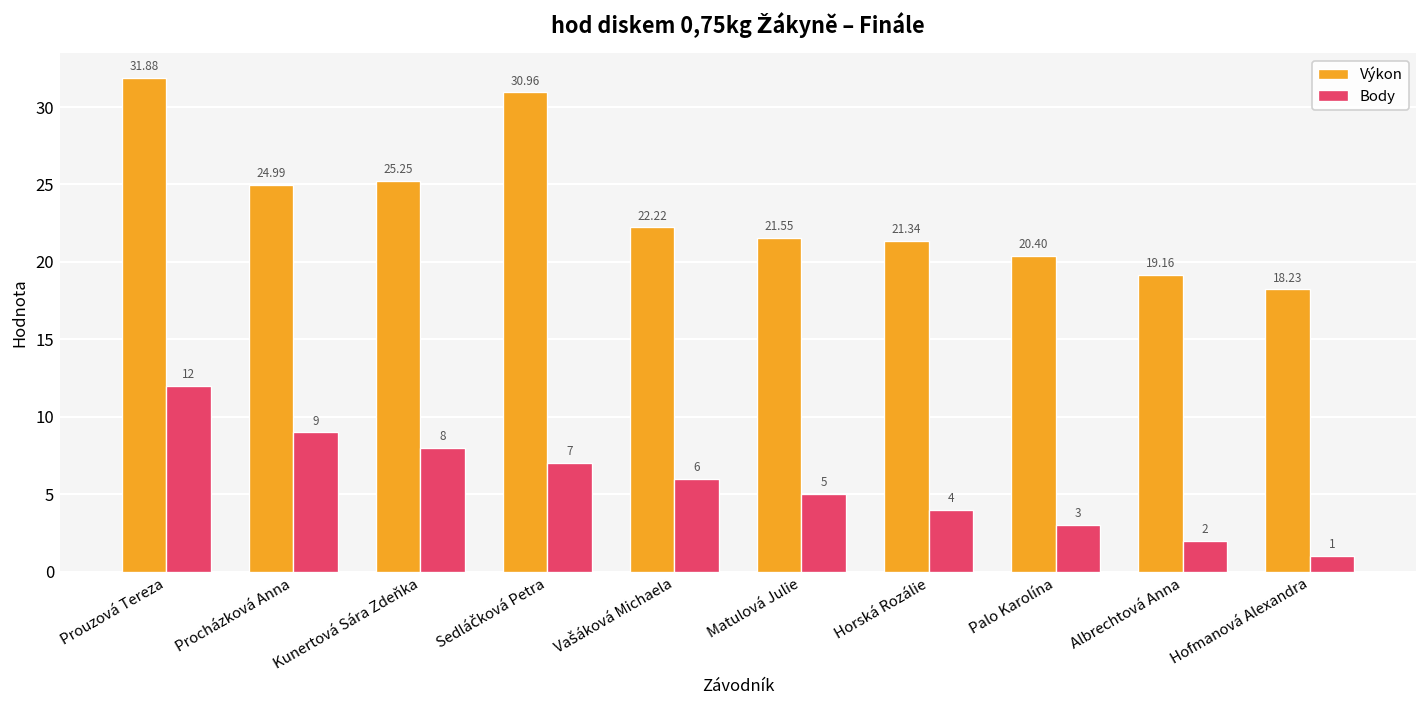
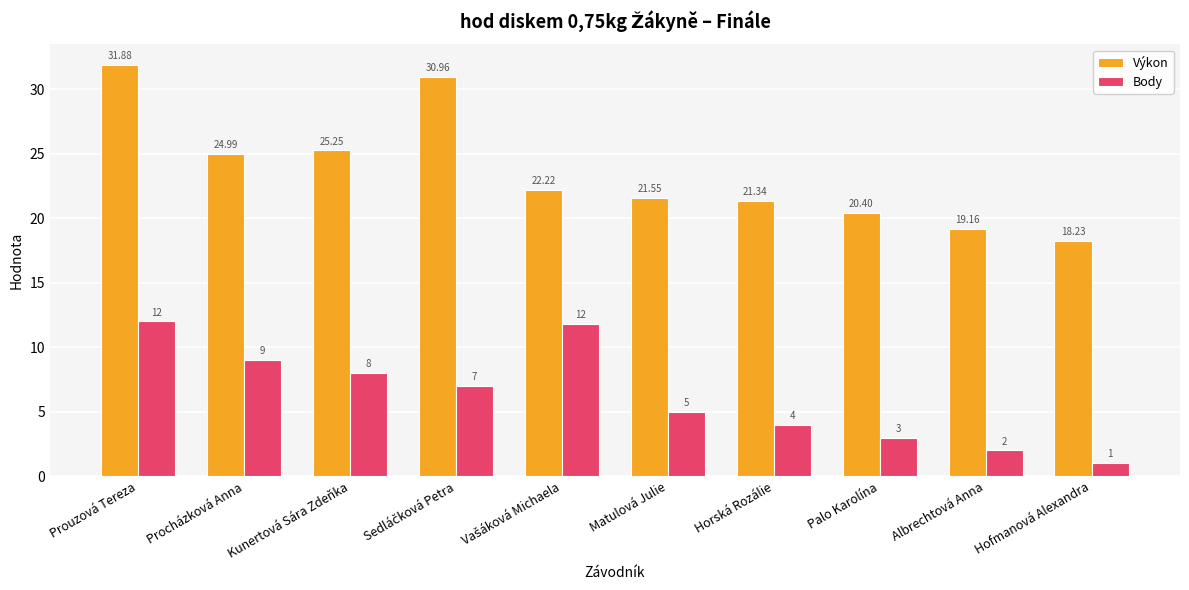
  {
    "Výkon": {
      "Prouzová Tereza": 31.88,
      "Procházková Anna": 24.99,
      "Kunertová Sára Zdeňka": 25.25,
      "Sedláčková Petra": 30.96,
      "Vašáková Michaela": 22.22,
      "Matulová Julie": 21.55,
      "Horská Rozálie": 21.34,
      "Palo Karolína": 20.40,
      "Albrechtová Anna": 19.16,
      "Hofmanová Alexandra": 18.23
    },
    "Body": {
      "Prouzová Tereza": 12,
      "Procházková Anna": 9,
      "Kunertová Sára Zdeňka": 8,
      "Sedláčková Petra": 7,
-     "Vašáková Michaela": 6,
+     "Vašáková Michaela": 12,
      "Matulová Julie": 5,
      "Horská Rozálie": 4,
      "Palo Karolína": 3,
      "Albrechtová Anna": 2,
      "Hofmanová Alexandra": 1
    }
  }
